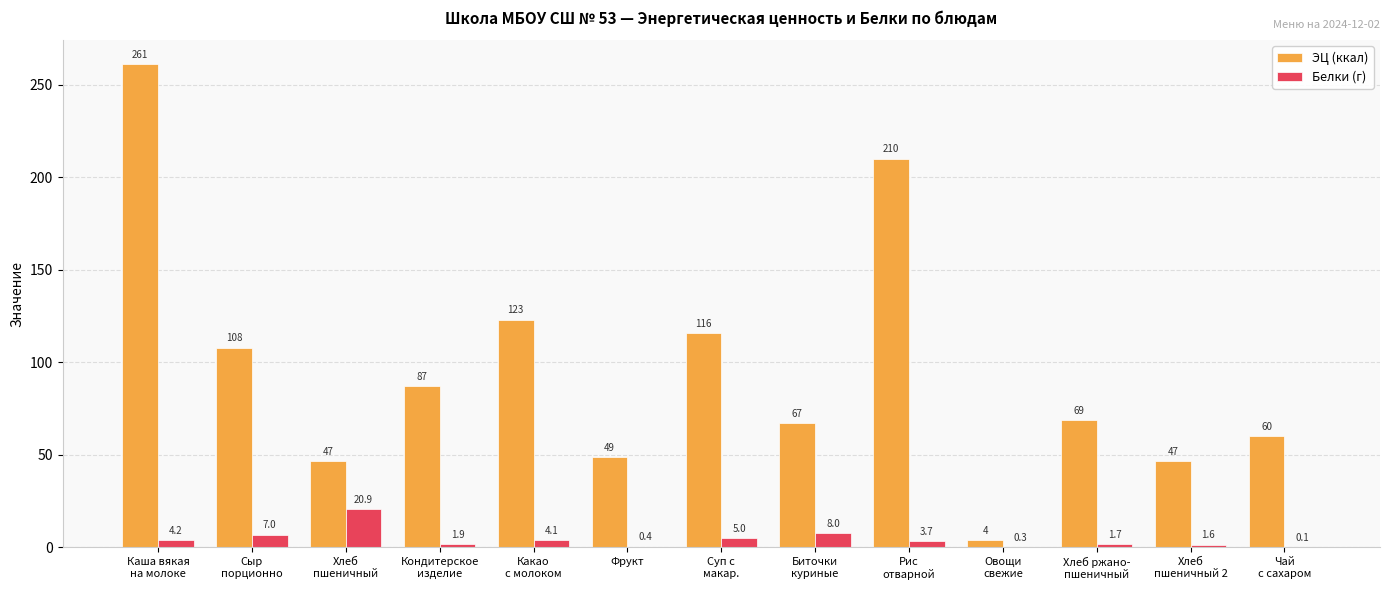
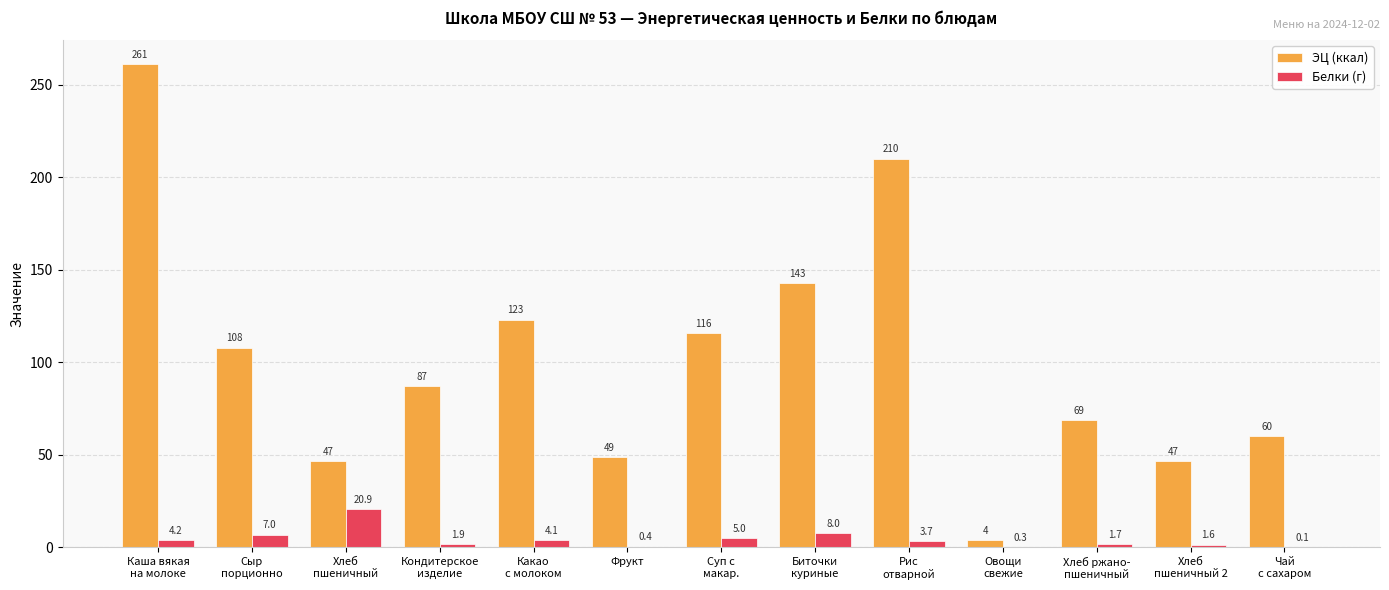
  {
    "ЭЦ (ккал)": {
      "Каша вякая на молоке": 261,
      "Сыр порционно": 108,
      "Хлеб пшеничный": 47,
      "Кондитерское изделие": 87,
      "Какао с молоком": 123,
      "Фрукт": 49,
      "Суп с макар.": 116,
-     "Биточки куриные": 67,
+     "Биточки куриные": 143,
      "Рис отварной": 210,
      "Овощи свежие": 4,
      "Хлеб ржано- пшеничный": 69,
      "Хлеб пшеничный 2": 47,
      "Чай с сахаром": 60
    },
    "Белки (г)": {
      "Каша вякая на молоке": 4.2,
      "Сыр порционно": 7.0,
      "Хлеб пшеничный": 20.9,
      "Кондитерское изделие": 1.9,
      "Какао с молоком": 4.1,
      "Фрукт": 0.4,
      "Суп с макар.": 5.0,
      "Биточки куриные": 8.0,
      "Рис отварной": 3.7,
      "Овощи свежие": 0.3,
      "Хлеб ржано- пшеничный": 1.7,
      "Хлеб пшеничный 2": 1.6,
      "Чай с сахаром": 0.1
    }
  }
